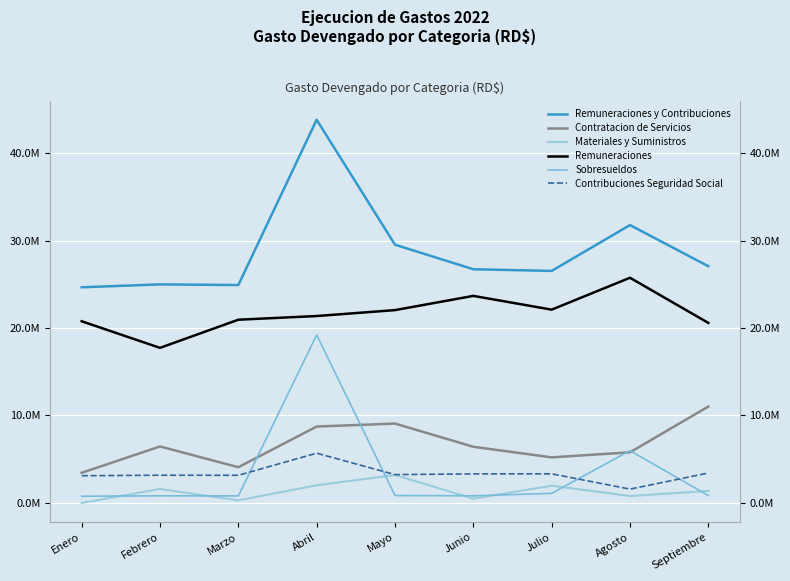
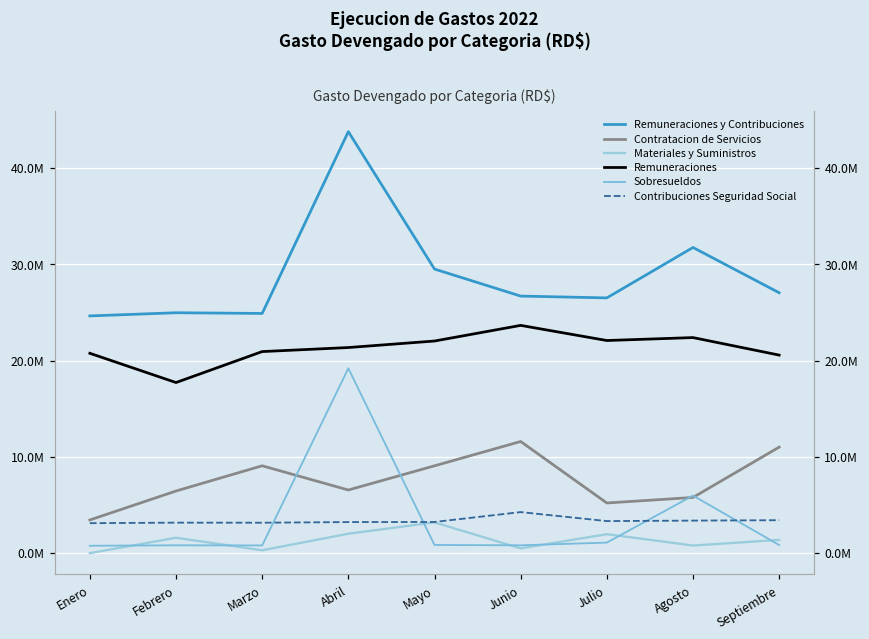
  {
    "Remuneraciones y Contribuciones": {
      "Enero": 25000000,
      "Febrero": 25000000,
      "Marzo": 25000000,
      "Abril": 44000000,
      "Mayo": 30000000,
      "Junio": 27000000,
      "Julio": 27000000,
      "Agosto": 32000000,
      "Septiembre": 27000000
    },
    "Contratacion de Servicios": {
      "Enero": 3000000,
      "Febrero": 6000000,
-     "Marzo": 4000000,
-     "Abril": 9000000,
+     "Marzo": 9000000,
+     "Abril": 7000000,
      "Mayo": 9000000,
-     "Junio": 6000000,
+     "Junio": 12000000,
      "Julio": 5000000,
      "Septiembre": 11000000
    },
    "Remuneraciones": {
      "Enero": 21000000,
      "Febrero": 18000000,
      "Marzo": 21000000,
      "Abril": 21000000,
      "Mayo": 22000000,
      "Junio": 24000000,
      "Julio": 22000000,
-     "Agosto": 26000000,
+     "Agosto": 22000000,
      "Septiembre": 21000000
    },
    "Contribuciones Seguridad Social": {
      "Enero": 3000000,
      "Febrero": 3000000,
      "Marzo": 3000000,
-     "Abril": 6000000,
-     "Junio": 3000000,
+     "Abril": 3000000,
+     "Junio": 4000000,
      "Julio": 3000000,
-     "Agosto": 2000000,
+     "Agosto": 3000000,
      "Septiembre": 3000000
    }
  }
